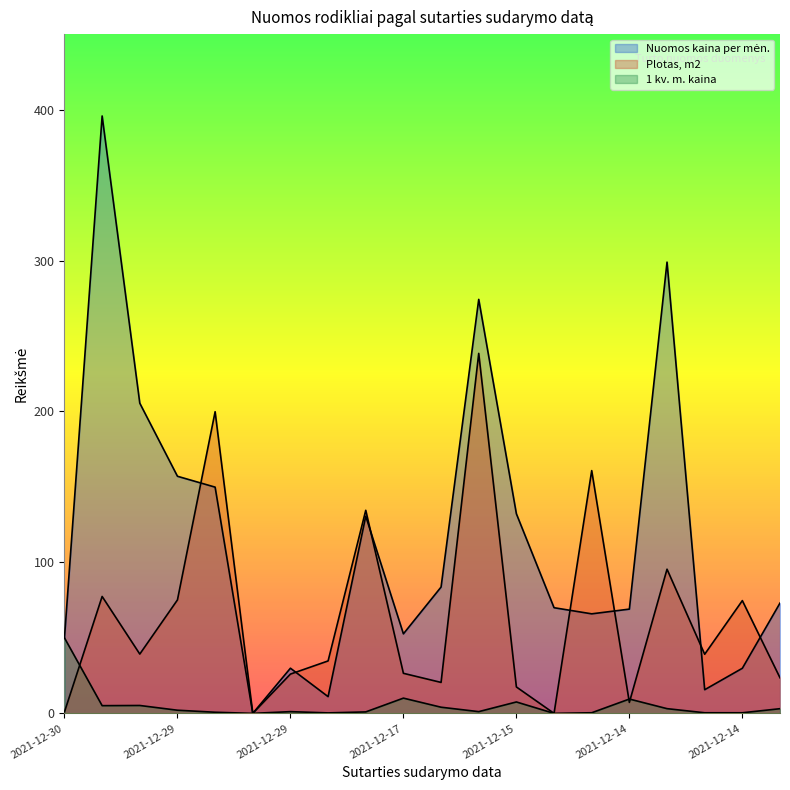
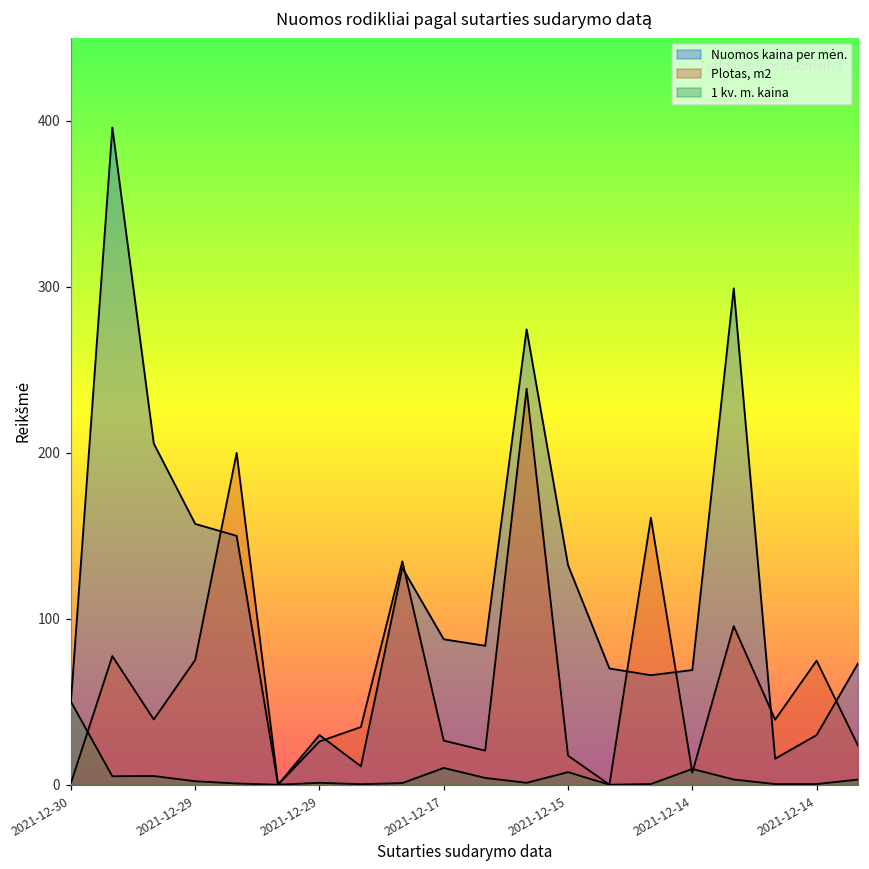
  {
    "Nuomos kaina per mėn.": {
-     "2021-12-17": 53
+     "2021-12-17": 88
    },
    "Plotas, m2": {
      "2021-12-17": 27
    },
    "1 kv. m. kaina": {
      "2021-12-17": 10
    }
  }
